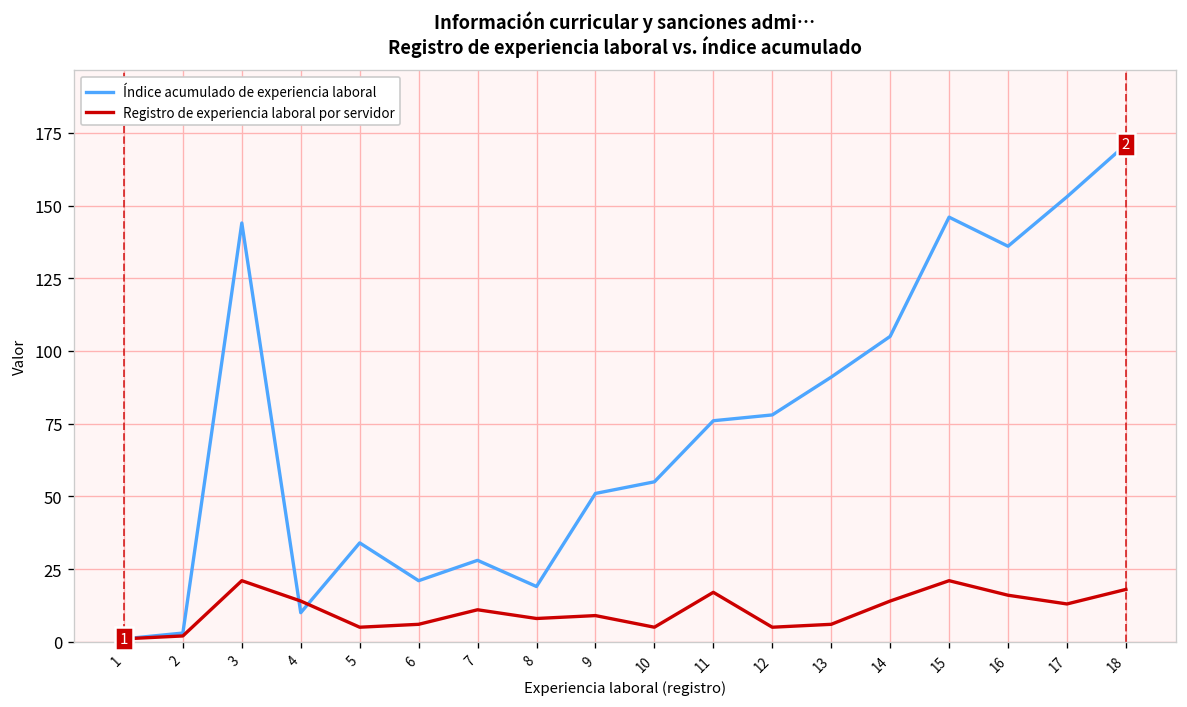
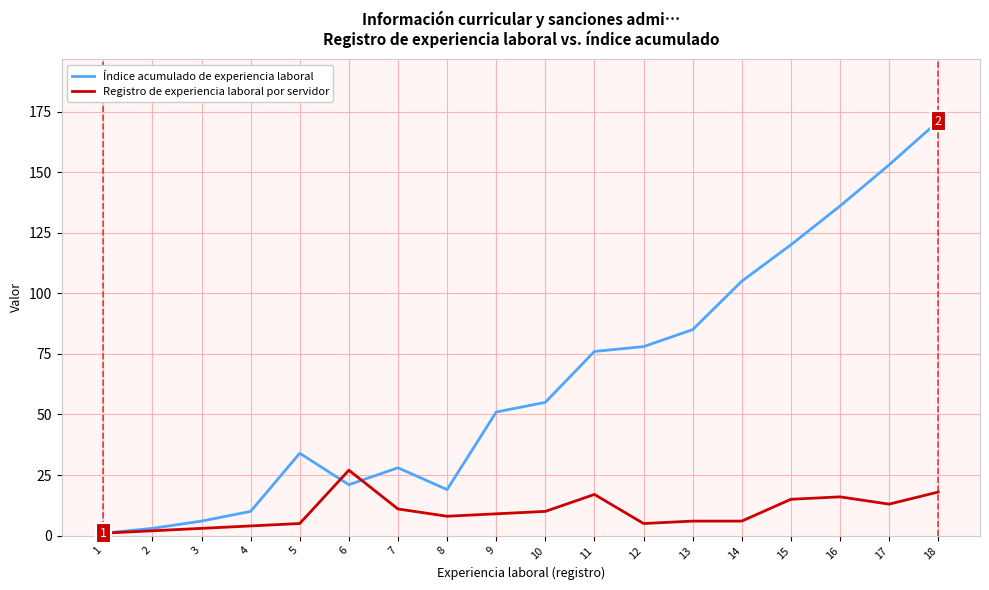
  {
    "Índice acumulado de experiencia laboral": {
-     "3": 144,
+     "3": 6,
      "4": 10,
      "5": 34,
      "6": 21,
      "7": 28,
      "8": 19,
      "9": 51,
      "10": 55,
      "11": 76,
      "12": 78,
-     "13": 91,
+     "13": 85,
      "14": 105,
-     "15": 146,
+     "15": 120,
      "16": 136,
      "17": 153
    },
    "Registro de experiencia laboral por servidor": {
-     "3": 21,
-     "4": 14,
+     "3": 3,
+     "4": 4,
      "5": 5,
-     "6": 6,
+     "6": 27,
      "7": 11,
      "8": 8,
      "9": 9,
-     "10": 5,
+     "10": 10,
      "11": 17,
      "12": 5,
      "13": 6,
-     "14": 14,
-     "15": 21,
+     "14": 6,
+     "15": 15,
      "16": 16,
      "17": 13,
      "18": 18
    }
  }
